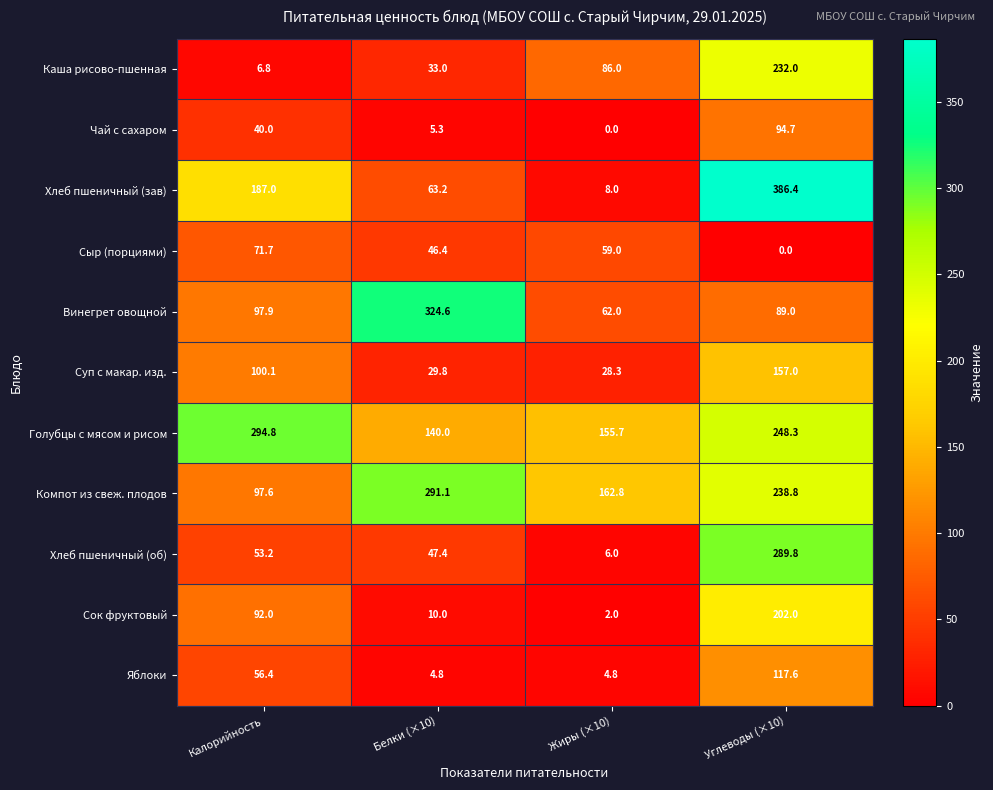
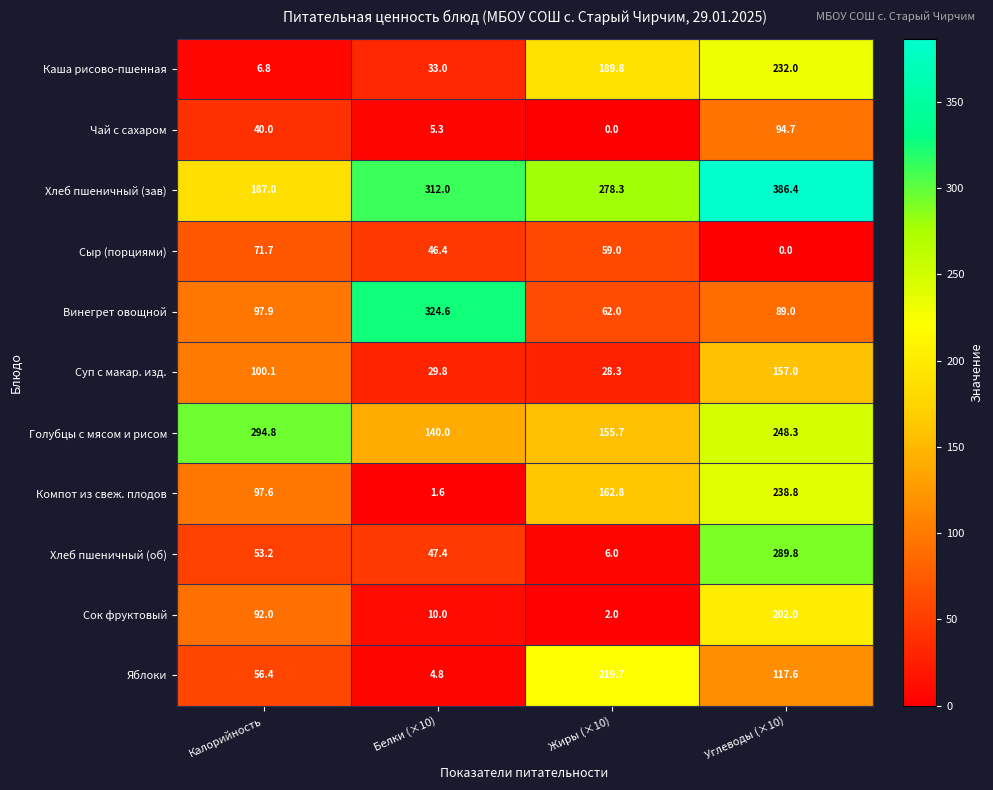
  {
    "Каша рисово-пшенная": {
      "Калорийность": 6.8,
      "Белки (×10)": 33.0,
-     "Жиры (×10)": 86.0,
+     "Жиры (×10)": 189.8,
      "Углеводы (×10)": 232.0
    },
    "Чай с сахаром": {
      "Калорийность": 40.0,
      "Белки (×10)": 5.3,
      "Жиры (×10)": 0.0,
      "Углеводы (×10)": 94.7
    },
    "Хлеб пшеничный (зав)": {
      "Калорийность": 187.0,
-     "Белки (×10)": 63.2,
-     "Жиры (×10)": 8.0,
+     "Белки (×10)": 312.0,
+     "Жиры (×10)": 278.3,
      "Углеводы (×10)": 386.4
    },
    "Сыр (порциями)": {
      "Калорийность": 71.7,
      "Белки (×10)": 46.4,
      "Жиры (×10)": 59.0,
      "Углеводы (×10)": 0.0
    },
    "Винегрет овощной": {
      "Калорийность": 97.9,
      "Белки (×10)": 324.6,
      "Жиры (×10)": 62.0,
      "Углеводы (×10)": 89.0
    },
    "Суп с макар. изд.": {
      "Калорийность": 100.1,
      "Белки (×10)": 29.8,
      "Жиры (×10)": 28.3,
      "Углеводы (×10)": 157.0
    },
    "Голубцы с мясом и рисом": {
      "Калорийность": 294.8,
      "Белки (×10)": 140.0,
      "Жиры (×10)": 155.7,
      "Углеводы (×10)": 248.3
    },
    "Компот из свеж. плодов": {
      "Калорийность": 97.6,
-     "Белки (×10)": 291.1,
+     "Белки (×10)": 1.6,
      "Жиры (×10)": 162.8,
      "Углеводы (×10)": 238.8
    },
    "Хлеб пшеничный (об)": {
      "Калорийность": 53.2,
      "Белки (×10)": 47.4,
      "Жиры (×10)": 6.0,
      "Углеводы (×10)": 289.8
    },
    "Сок фруктовый": {
      "Калорийность": 92.0,
      "Белки (×10)": 10.0,
      "Жиры (×10)": 2.0,
      "Углеводы (×10)": 202.0
    },
    "Яблоки": {
      "Калорийность": 56.4,
      "Белки (×10)": 4.8,
-     "Жиры (×10)": 4.8,
+     "Жиры (×10)": 219.7,
      "Углеводы (×10)": 117.6
    }
  }
